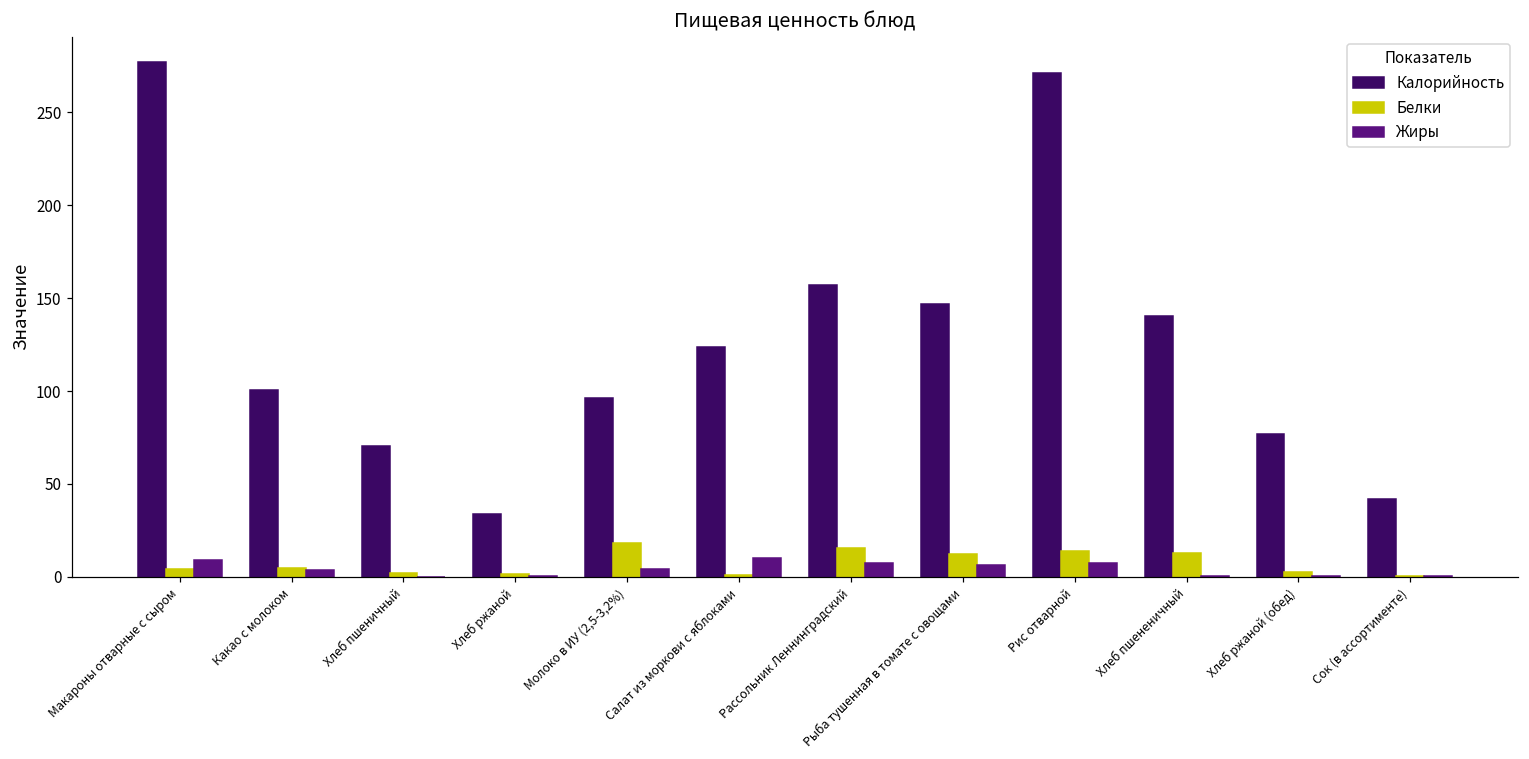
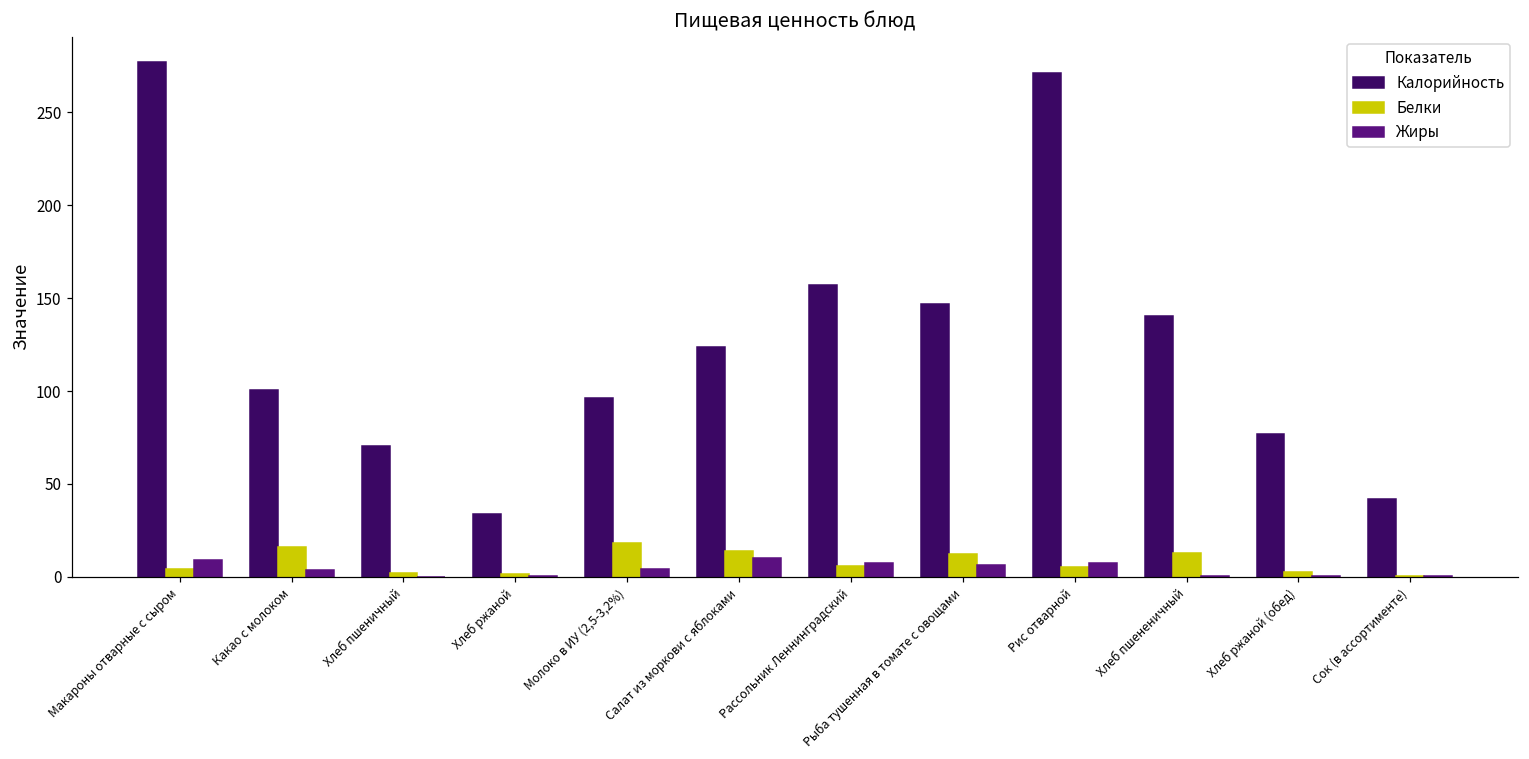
  {
    "Белки": {
      "Макароны отварные с сыром": 5,
-     "Какао с молоком": 5,
+     "Какао с молоком": 16,
      "Хлеб пшеничный": 2,
      "Молоко в ИУ (2,5-3,2%)": 18,
-     "Салат из моркови с яблоками": 1,
-     "Рассольник Леннинградский": 16,
+     "Салат из моркови с яблоками": 14,
+     "Рассольник Леннинградский": 6,
      "Рыба тушенная в томате с овощами": 12,
-     "Рис отварной": 14,
+     "Рис отварной": 6,
      "Хлеб пшененичный": 13,
      "Хлеб ржаной (обед)": 3
    }
  }
